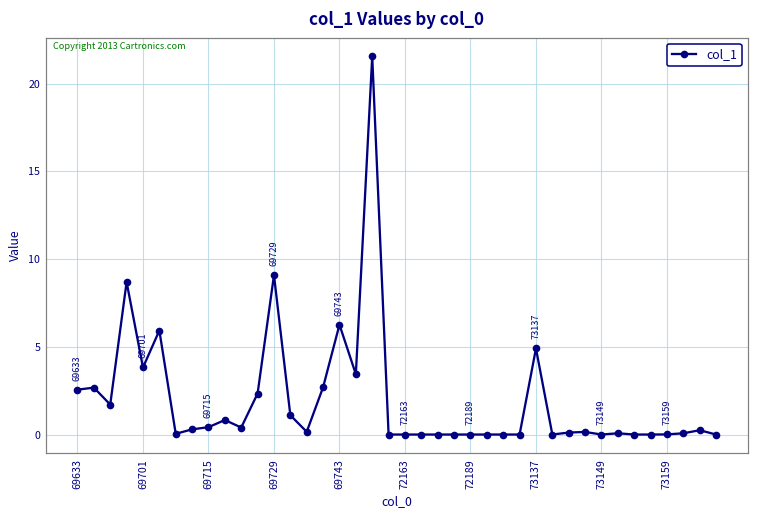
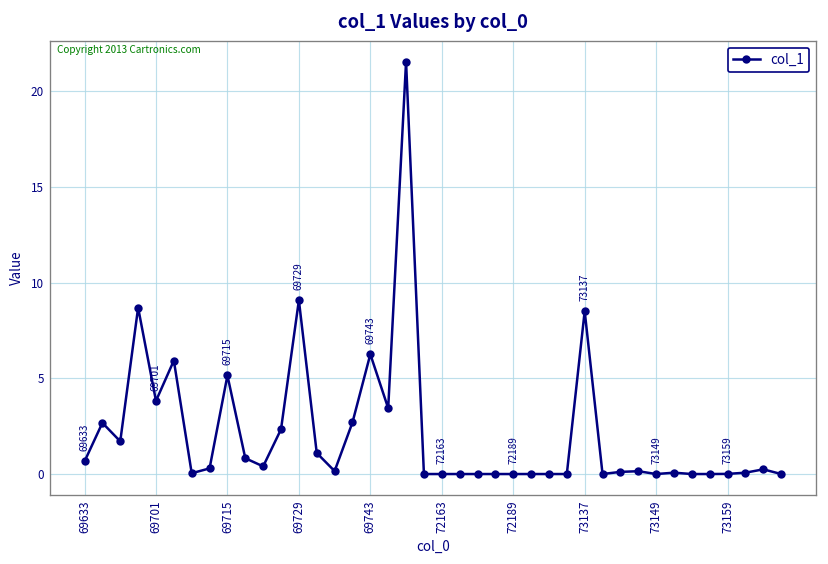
  {
-   "69633": 2.6,
-   "69715": 0.4,
-   "73137": 4.9
+   "69633": 0.7,
+   "69715": 5.2,
+   "73137": 8.5
  }
